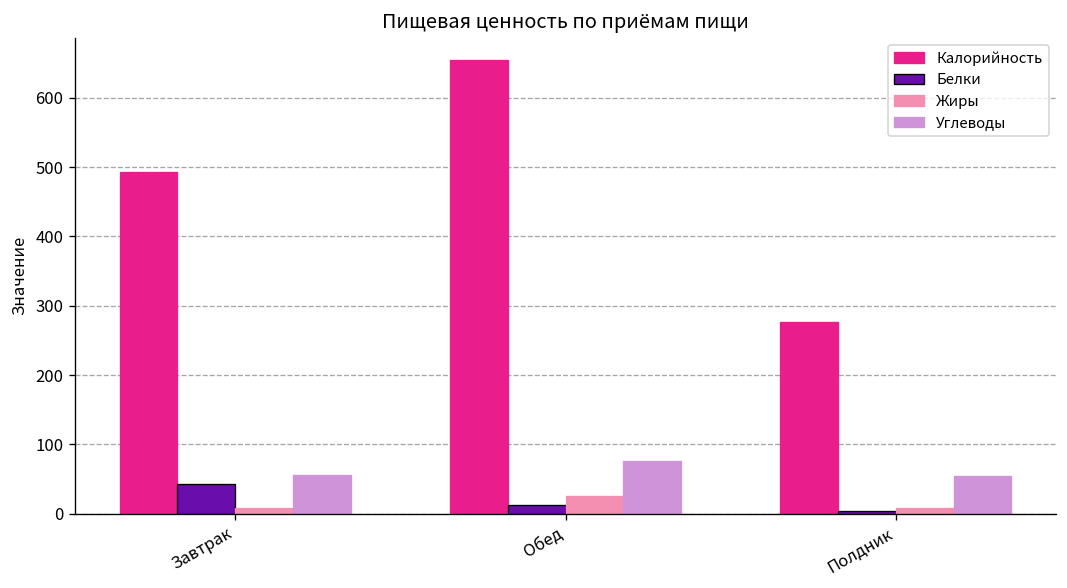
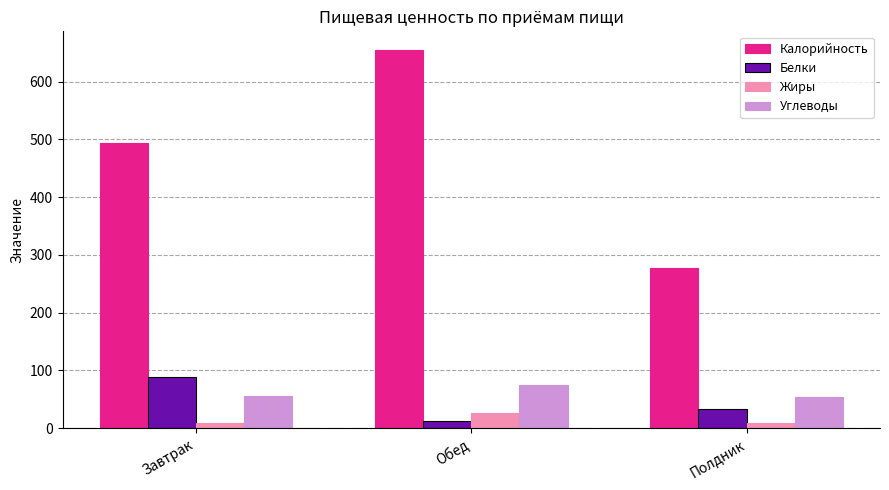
  {
    "Калорийность": {
      "Завтрак": 490,
      "Обед": 650,
      "Полдник": 280
    },
    "Белки": {
-     "Завтрак": 40,
+     "Завтрак": 90,
      "Обед": 10,
-     "Полдник": 0
+     "Полдник": 30
    }
  }
